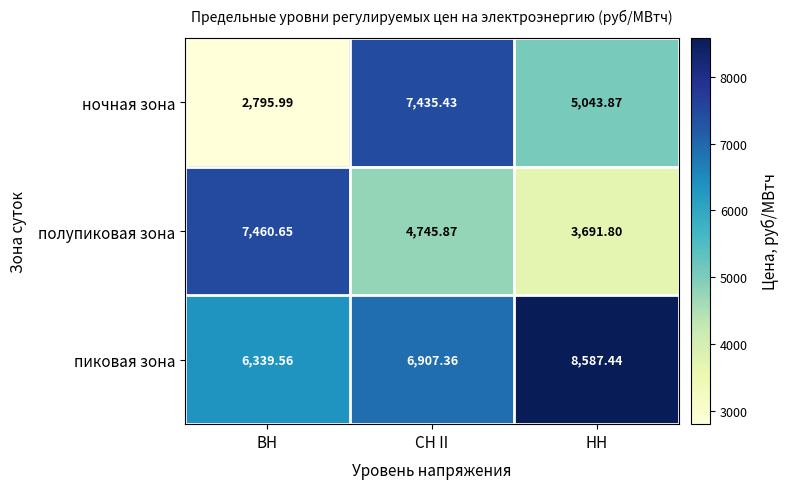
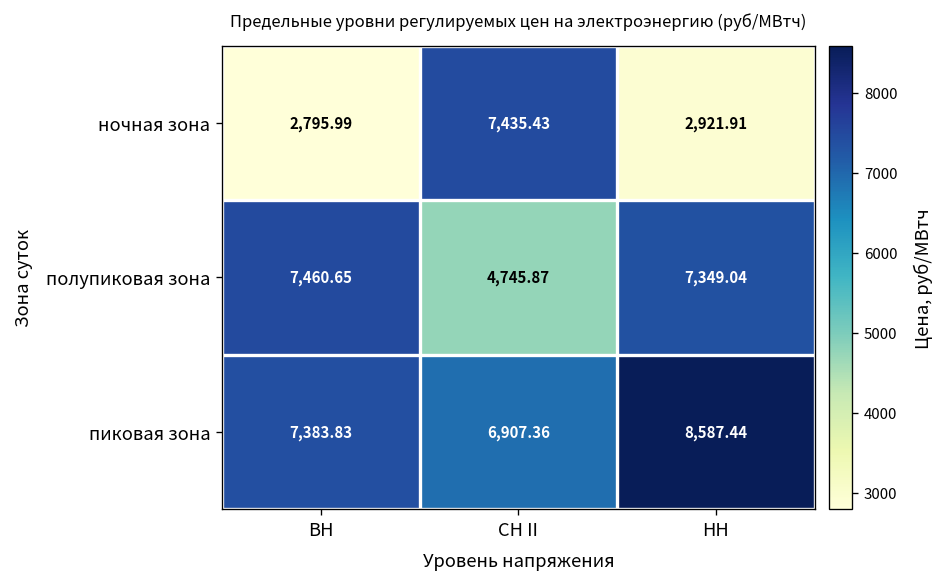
  {
    "ночная зона": {
      "ВН": "2,795.99",
      "СН II": "7,435.43",
-     "НН": "5,043.87"
+     "НН": "2,921.91"
    },
    "полупиковая зона": {
      "ВН": "7,460.65",
      "СН II": "4,745.87",
-     "НН": "3,691.80"
+     "НН": "7,349.04"
    },
    "пиковая зона": {
-     "ВН": "6,339.56",
+     "ВН": "7,383.83",
      "СН II": "6,907.36",
      "НН": "8,587.44"
    }
  }
